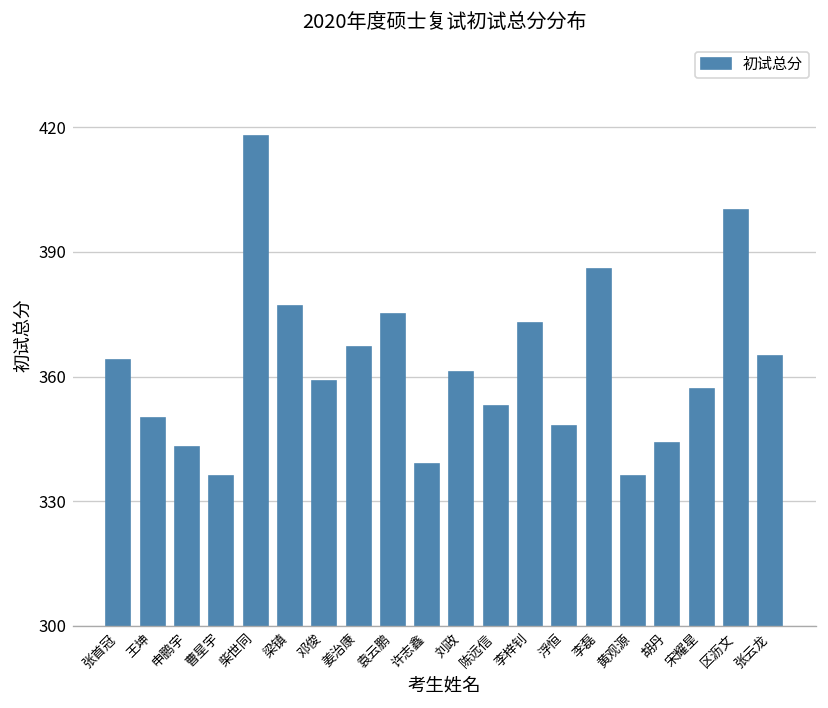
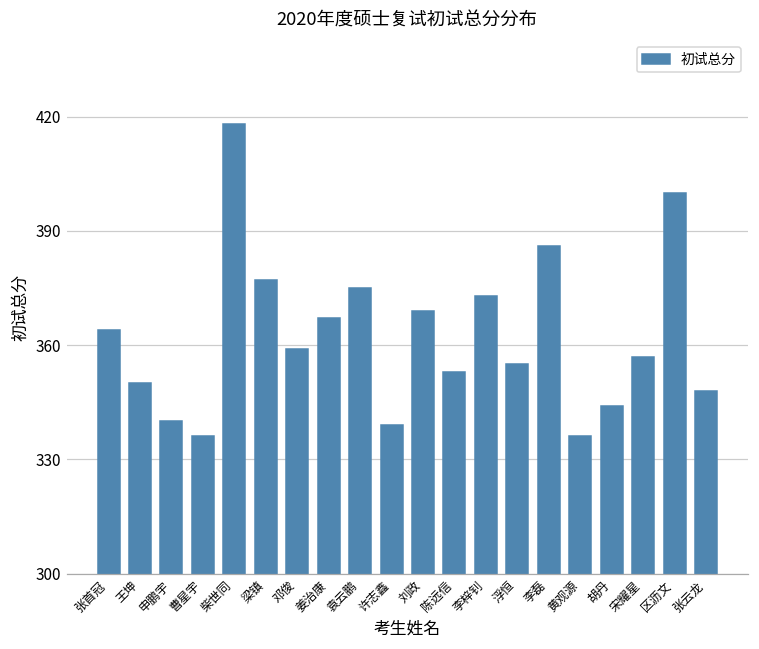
  {
    "张首冠": 364,
    "王坤": 350,
-   "申鹏宇": 343,
+   "申鹏宇": 340,
    "曹星宇": 336,
    "柴世同": 418,
    "梁镇": 377,
    "邓俊": 359,
    "姜治康": 367,
    "袁云鹏": 375,
    "许志鑫": 339,
-   "刘政": 361,
+   "刘政": 369,
    "陈远信": 353,
    "李梓钊": 373,
-   "浮恒": 348,
+   "浮恒": 355,
    "李磊": 386,
    "黄观源": 336,
    "胡丹": 344,
    "宋耀星": 357,
    "区沥文": 400,
-   "张云龙": 365
+   "张云龙": 348
  }
